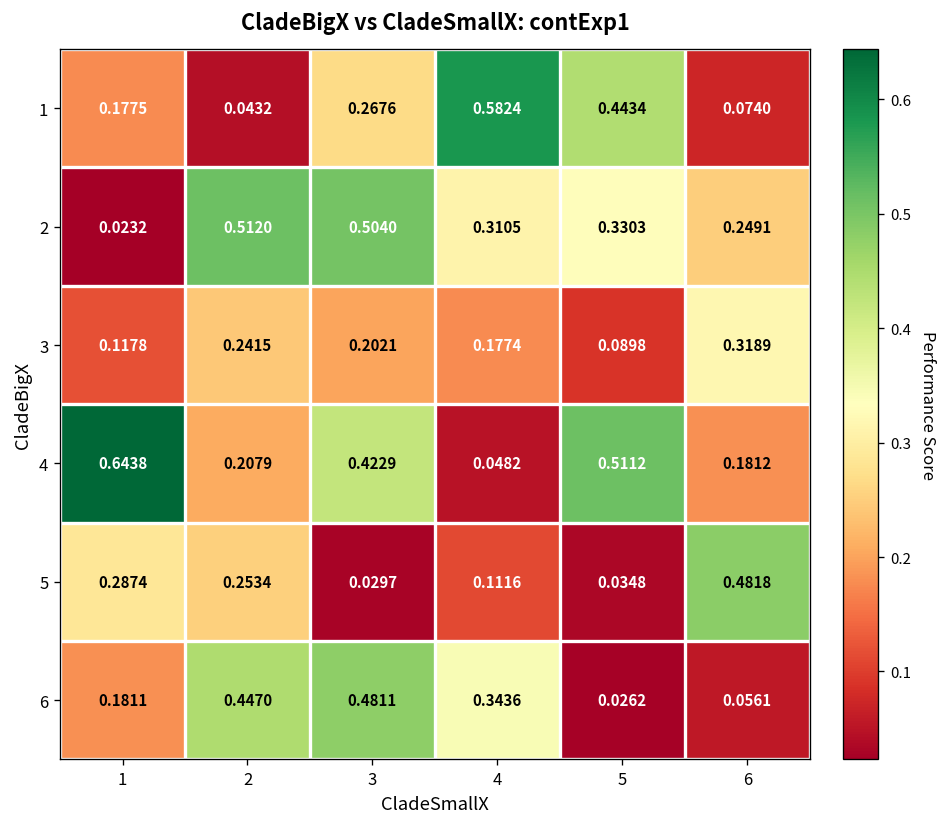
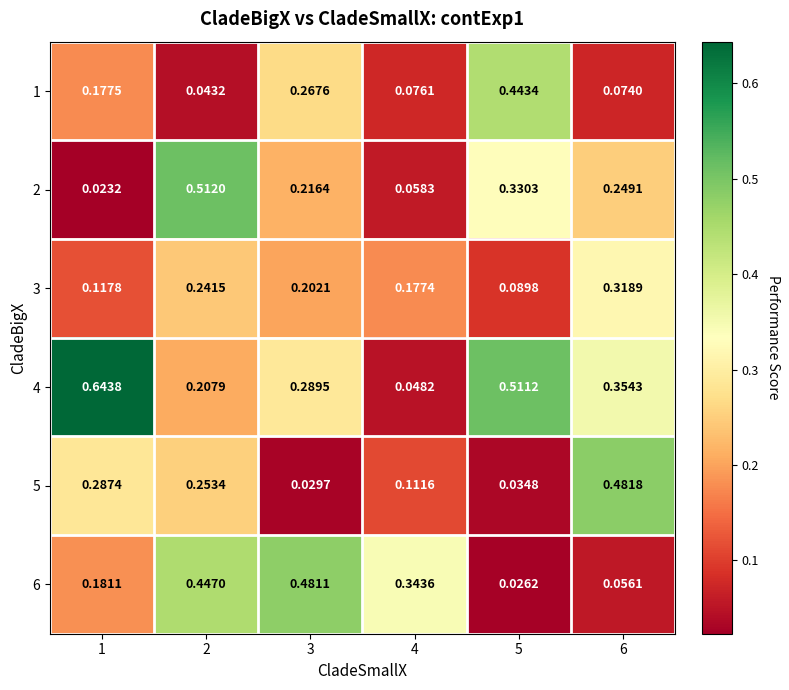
  {
    "1": {
      "1": 0.1775,
      "2": 0.0432,
      "3": 0.2676,
-     "4": 0.5824,
+     "4": 0.0761,
      "5": 0.4434,
      "6": 0.0740
    },
    "2": {
      "1": 0.0232,
      "2": 0.5120,
-     "3": 0.5040,
-     "4": 0.3105,
+     "3": 0.2164,
+     "4": 0.0583,
      "5": 0.3303,
      "6": 0.2491
    },
    "3": {
      "1": 0.1178,
      "2": 0.2415,
      "3": 0.2021,
      "4": 0.1774,
      "5": 0.0898,
      "6": 0.3189
    },
    "4": {
      "1": 0.6438,
      "2": 0.2079,
-     "3": 0.4229,
+     "3": 0.2895,
      "4": 0.0482,
      "5": 0.5112,
-     "6": 0.1812
+     "6": 0.3543
    },
    "5": {
      "1": 0.2874,
      "2": 0.2534,
      "3": 0.0297,
      "4": 0.1116,
      "5": 0.0348,
      "6": 0.4818
    },
    "6": {
      "1": 0.1811,
      "2": 0.4470,
      "3": 0.4811,
      "4": 0.3436,
      "5": 0.0262,
      "6": 0.0561
    }
  }
